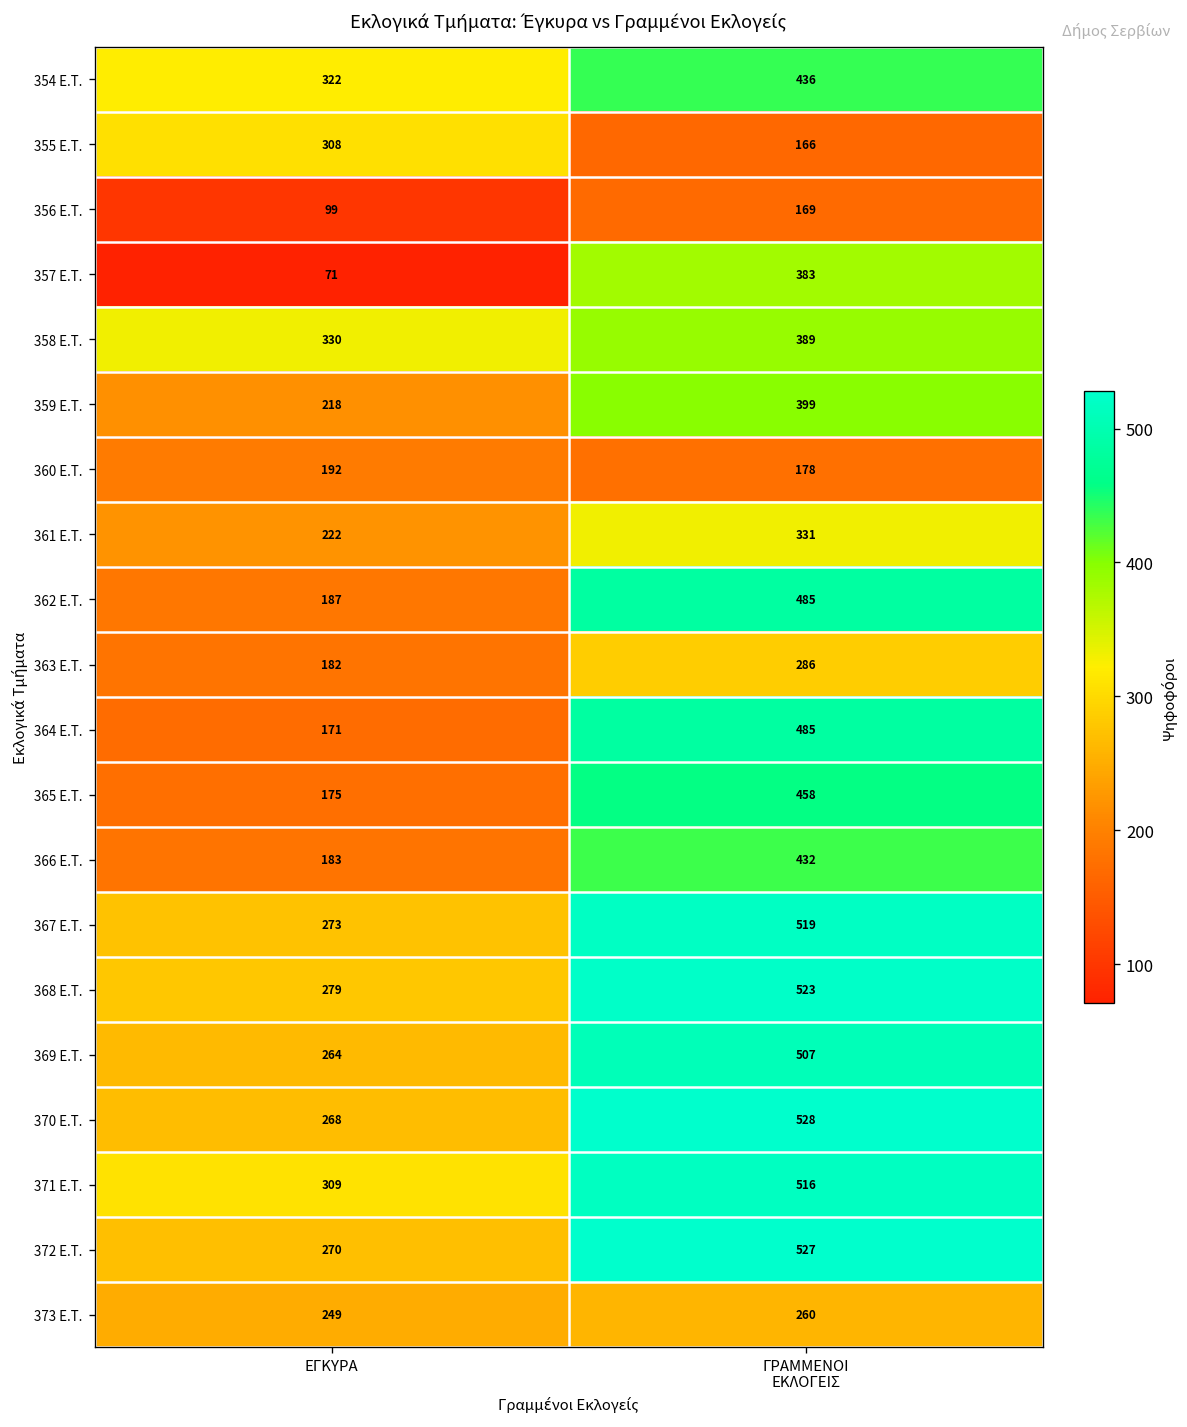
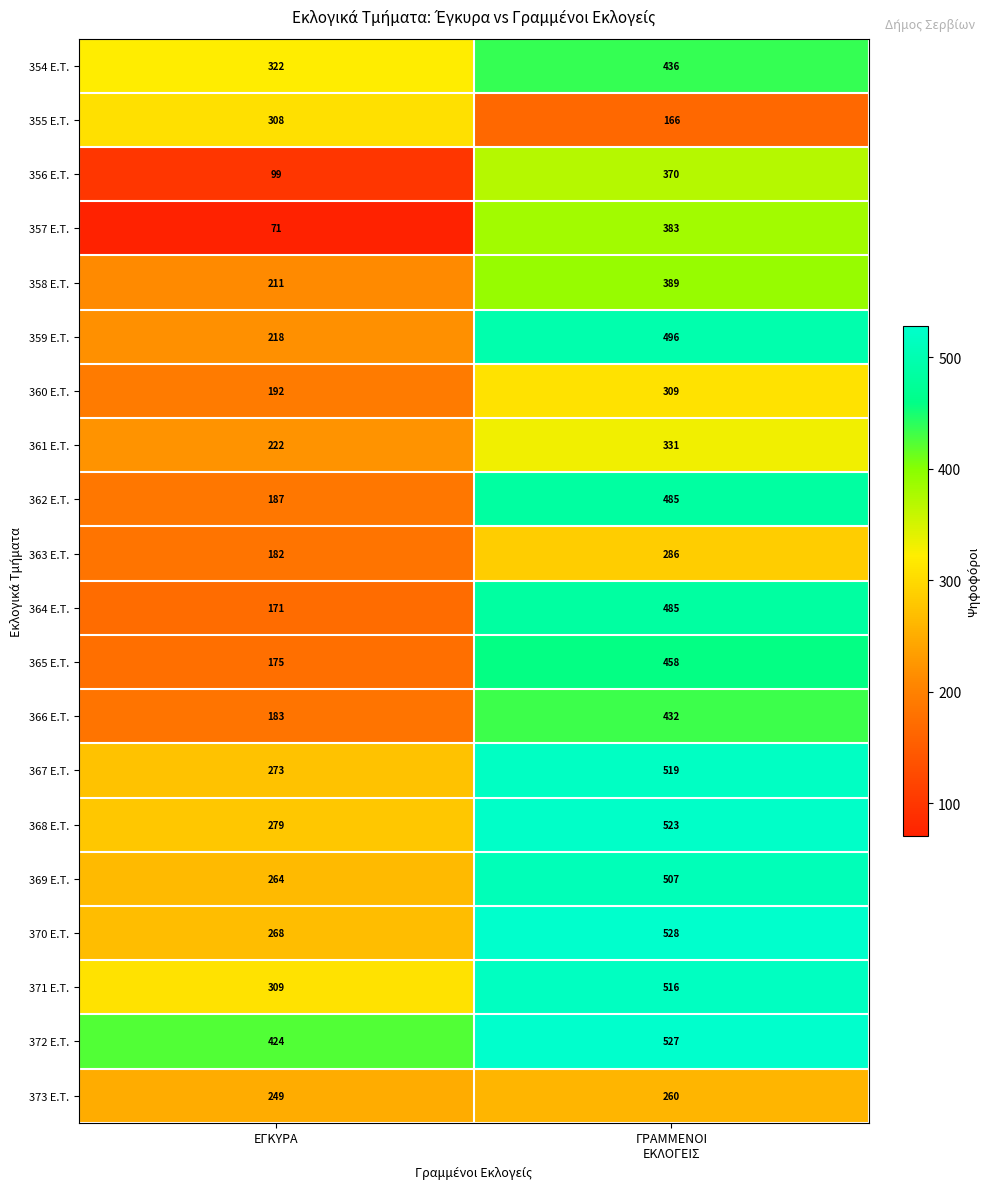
  {
    "354 E.T.": {
      "ΕΓΚΥΡΑ": 322,
      "ΓΡΑΜΜΕΝΟΙ ΕΚΛΟΓΕΙΣ": 436
    },
    "355 E.T.": {
      "ΕΓΚΥΡΑ": 308,
      "ΓΡΑΜΜΕΝΟΙ ΕΚΛΟΓΕΙΣ": 166
    },
    "356 E.T.": {
      "ΕΓΚΥΡΑ": 99,
-     "ΓΡΑΜΜΕΝΟΙ ΕΚΛΟΓΕΙΣ": 169
+     "ΓΡΑΜΜΕΝΟΙ ΕΚΛΟΓΕΙΣ": 370
    },
    "357 E.T.": {
      "ΕΓΚΥΡΑ": 71,
      "ΓΡΑΜΜΕΝΟΙ ΕΚΛΟΓΕΙΣ": 383
    },
    "358 E.T.": {
-     "ΕΓΚΥΡΑ": 330,
+     "ΕΓΚΥΡΑ": 211,
      "ΓΡΑΜΜΕΝΟΙ ΕΚΛΟΓΕΙΣ": 389
    },
    "359 E.T.": {
      "ΕΓΚΥΡΑ": 218,
-     "ΓΡΑΜΜΕΝΟΙ ΕΚΛΟΓΕΙΣ": 399
+     "ΓΡΑΜΜΕΝΟΙ ΕΚΛΟΓΕΙΣ": 496
    },
    "360 E.T.": {
      "ΕΓΚΥΡΑ": 192,
-     "ΓΡΑΜΜΕΝΟΙ ΕΚΛΟΓΕΙΣ": 178
+     "ΓΡΑΜΜΕΝΟΙ ΕΚΛΟΓΕΙΣ": 309
    },
    "361 E.T.": {
      "ΕΓΚΥΡΑ": 222,
      "ΓΡΑΜΜΕΝΟΙ ΕΚΛΟΓΕΙΣ": 331
    },
    "362 E.T.": {
      "ΕΓΚΥΡΑ": 187,
      "ΓΡΑΜΜΕΝΟΙ ΕΚΛΟΓΕΙΣ": 485
    },
    "363 E.T.": {
      "ΕΓΚΥΡΑ": 182,
      "ΓΡΑΜΜΕΝΟΙ ΕΚΛΟΓΕΙΣ": 286
    },
    "364 E.T.": {
      "ΕΓΚΥΡΑ": 171,
      "ΓΡΑΜΜΕΝΟΙ ΕΚΛΟΓΕΙΣ": 485
    },
    "365 E.T.": {
      "ΕΓΚΥΡΑ": 175,
      "ΓΡΑΜΜΕΝΟΙ ΕΚΛΟΓΕΙΣ": 458
    },
    "366 E.T.": {
      "ΕΓΚΥΡΑ": 183,
      "ΓΡΑΜΜΕΝΟΙ ΕΚΛΟΓΕΙΣ": 432
    },
    "367 E.T.": {
      "ΕΓΚΥΡΑ": 273,
      "ΓΡΑΜΜΕΝΟΙ ΕΚΛΟΓΕΙΣ": 519
    },
    "368 E.T.": {
      "ΕΓΚΥΡΑ": 279,
      "ΓΡΑΜΜΕΝΟΙ ΕΚΛΟΓΕΙΣ": 523
    },
    "369 E.T.": {
      "ΕΓΚΥΡΑ": 264,
      "ΓΡΑΜΜΕΝΟΙ ΕΚΛΟΓΕΙΣ": 507
    },
    "370 E.T.": {
      "ΕΓΚΥΡΑ": 268,
      "ΓΡΑΜΜΕΝΟΙ ΕΚΛΟΓΕΙΣ": 528
    },
    "371 E.T.": {
      "ΕΓΚΥΡΑ": 309,
      "ΓΡΑΜΜΕΝΟΙ ΕΚΛΟΓΕΙΣ": 516
    },
    "372 E.T.": {
-     "ΕΓΚΥΡΑ": 270,
+     "ΕΓΚΥΡΑ": 424,
      "ΓΡΑΜΜΕΝΟΙ ΕΚΛΟΓΕΙΣ": 527
    },
    "373 E.T.": {
      "ΕΓΚΥΡΑ": 249,
      "ΓΡΑΜΜΕΝΟΙ ΕΚΛΟΓΕΙΣ": 260
    }
  }
